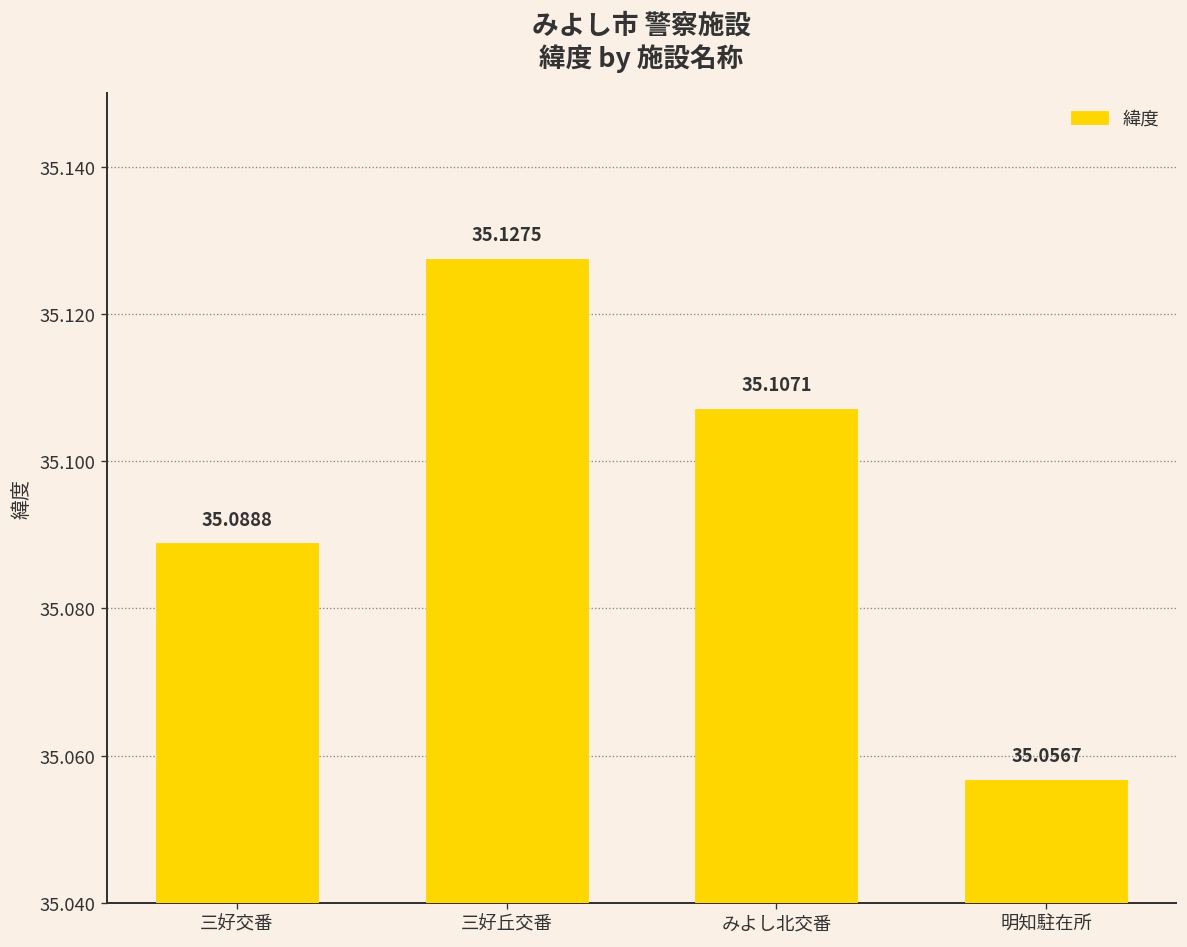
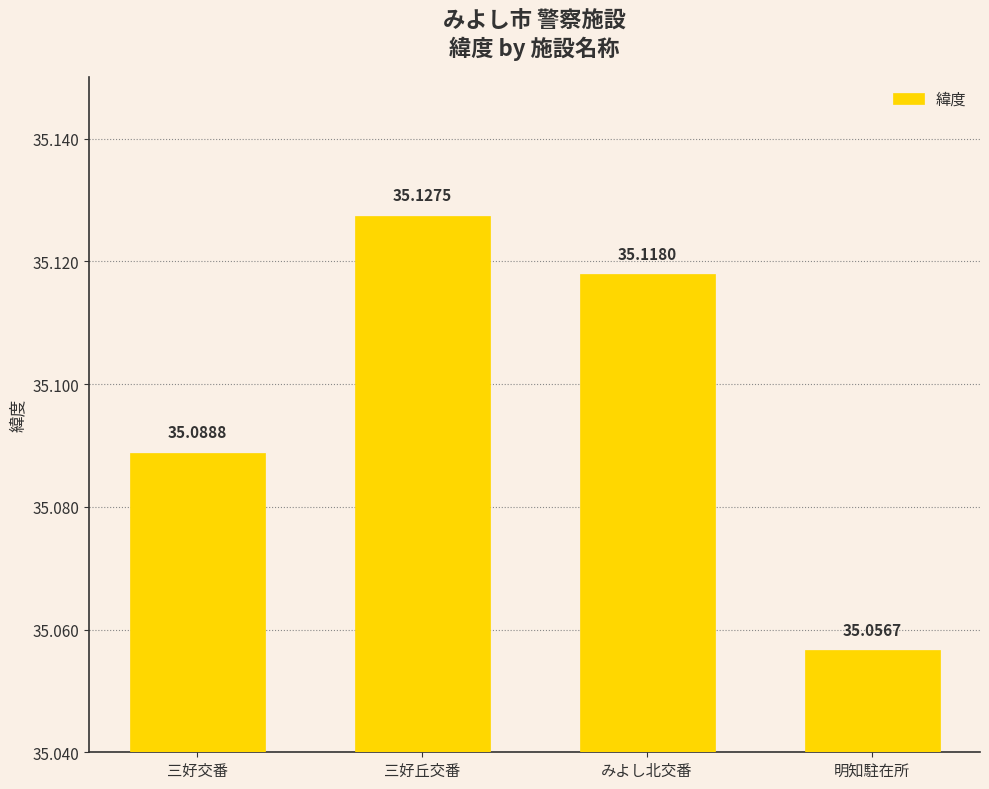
  {
    "三好交番": 35.0888,
    "三好丘交番": 35.1275,
-   "みよし北交番": 35.1071,
+   "みよし北交番": 35.1180,
    "明知駐在所": 35.0567
  }
